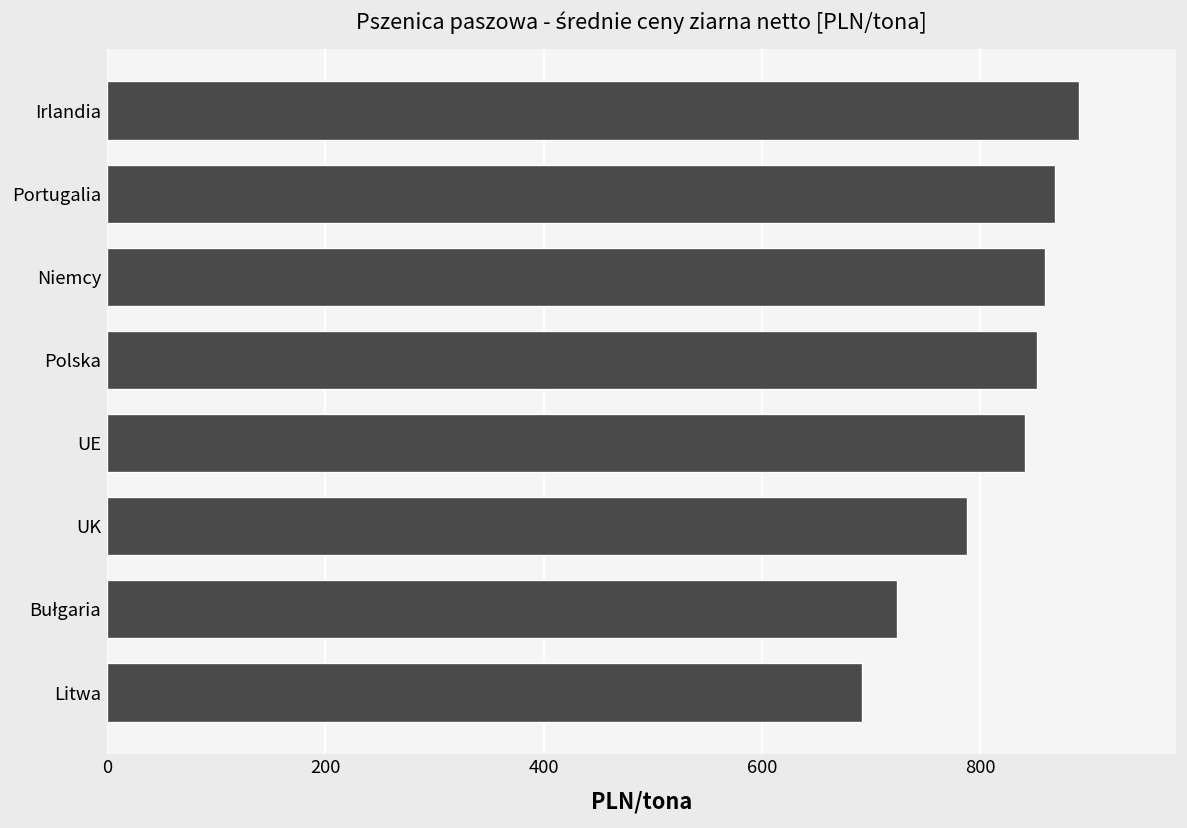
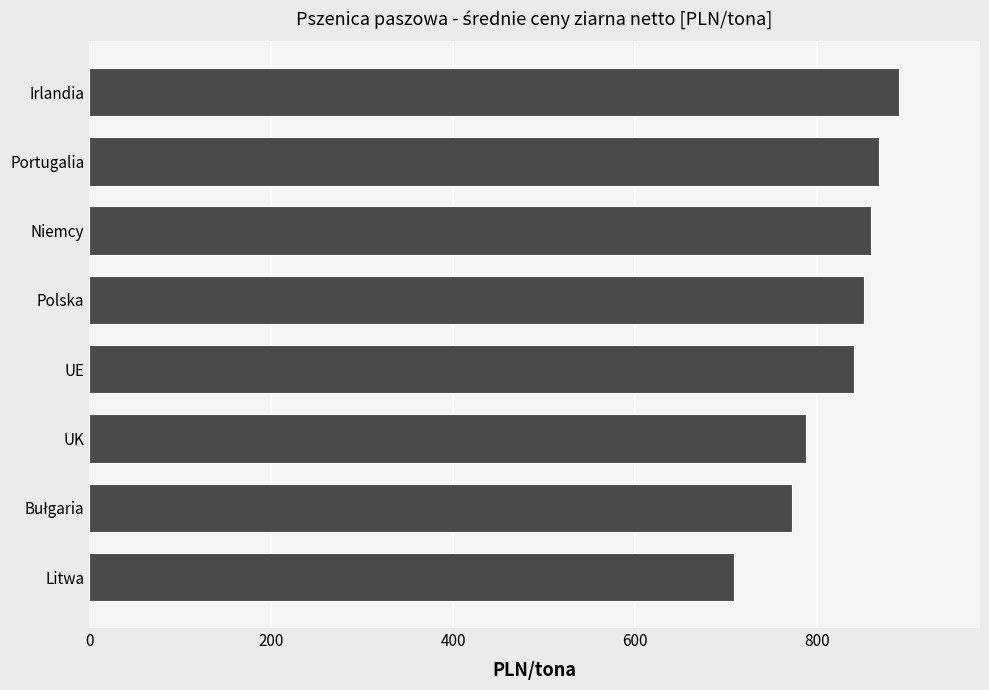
  {
    "Irlandia": 890,
    "Portugalia": 870,
    "Niemcy": 860,
    "Polska": 850,
    "UE": 840,
    "UK": 790,
-   "Bułgaria": 720,
-   "Litwa": 690
+   "Bułgaria": 770,
+   "Litwa": 710
  }
